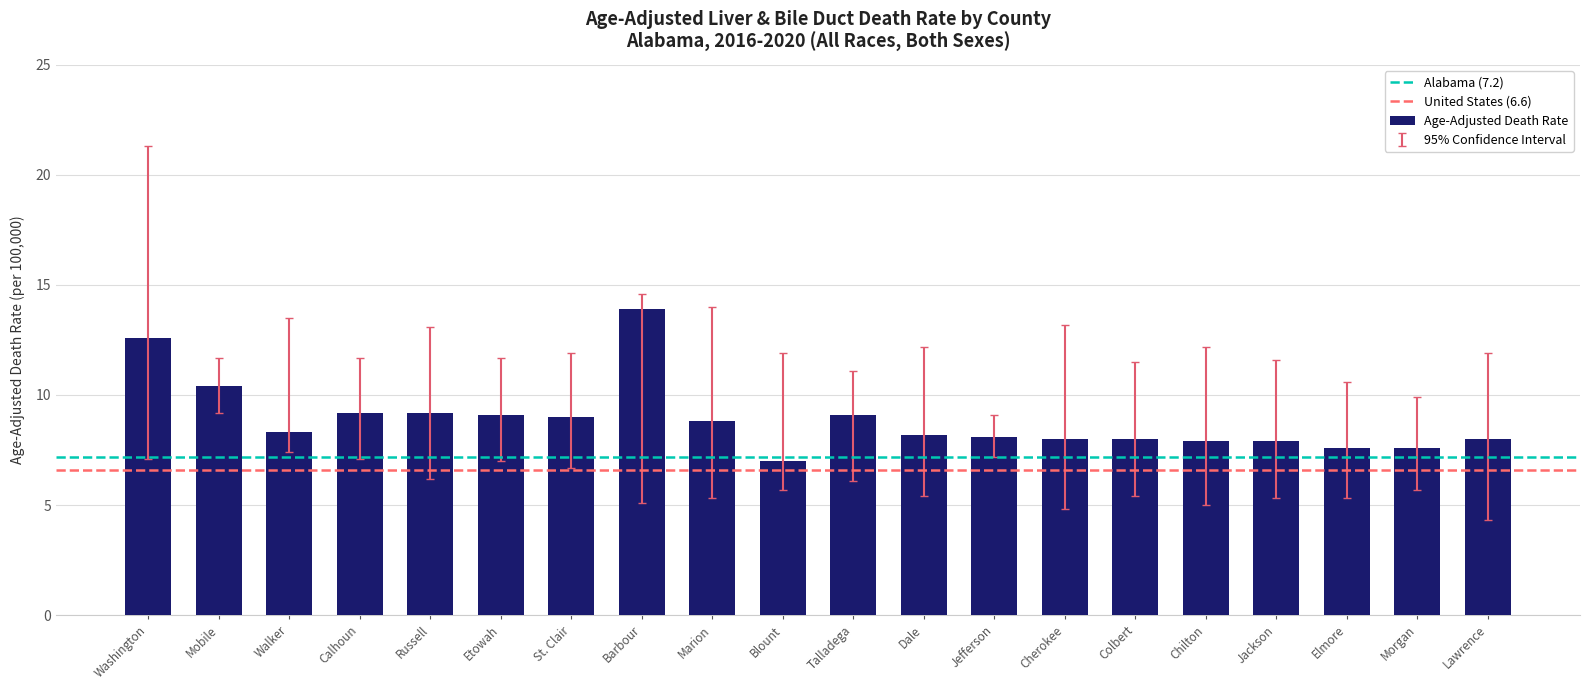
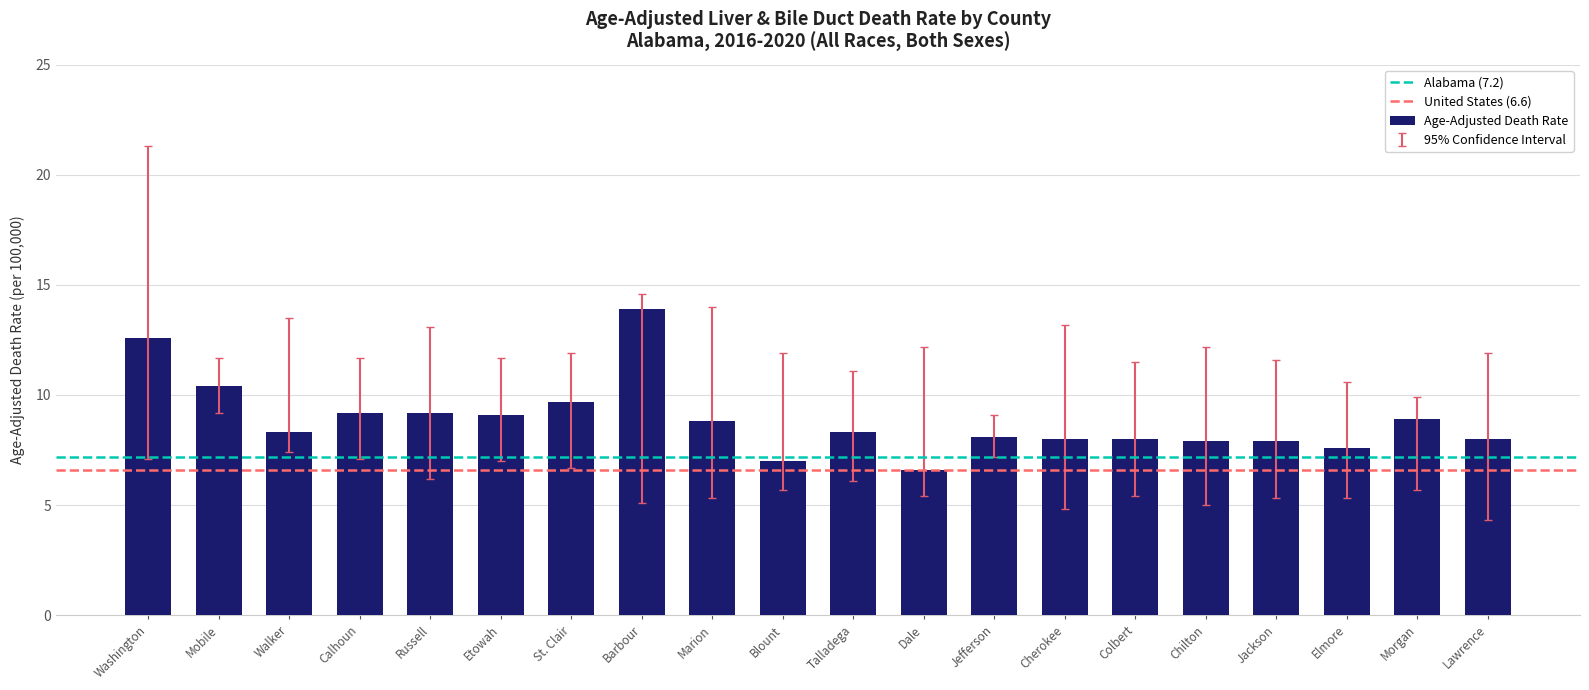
  {
    "Age-Adjusted Death Rate": {
      "Washington": 12.6,
      "Mobile": 10.4,
      "Walker": 8.3,
      "Calhoun": 9.2,
      "Russell": 9.2,
      "Etowah": 9.1,
-     "St. Clair": 9.0,
+     "St. Clair": 9.7,
      "Barbour": 13.9,
      "Marion": 8.8,
      "Blount": 7.0,
-     "Talladega": 9.1,
-     "Dale": 8.2,
+     "Talladega": 8.3,
+     "Dale": 6.6,
      "Jefferson": 8.1,
      "Cherokee": 8.0,
      "Colbert": 8.0,
      "Chilton": 7.9,
      "Jackson": 7.9,
      "Elmore": 7.6,
-     "Morgan": 7.6,
+     "Morgan": 8.9,
      "Lawrence": 8.0
    }
  }
